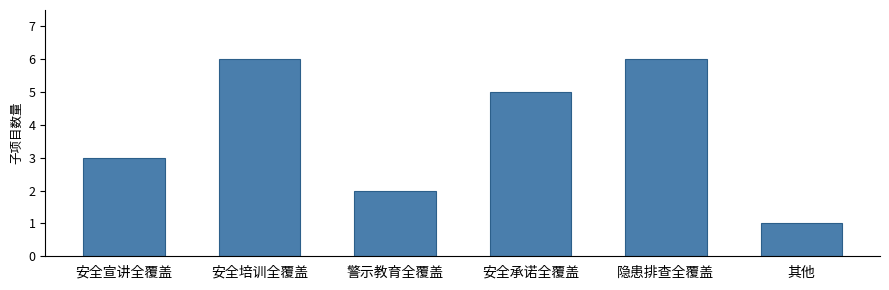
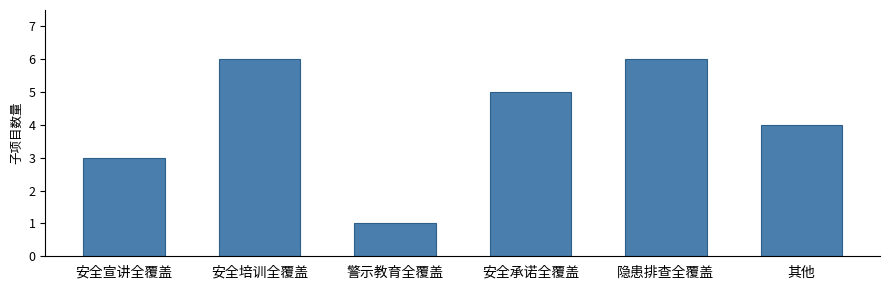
  {
    "安全宣讲全覆盖": 3,
    "安全培训全覆盖": 6,
-   "警示教育全覆盖": 2,
+   "警示教育全覆盖": 1,
    "安全承诺全覆盖": 5,
    "隐患排查全覆盖": 6,
-   "其他": 1
+   "其他": 4
  }
